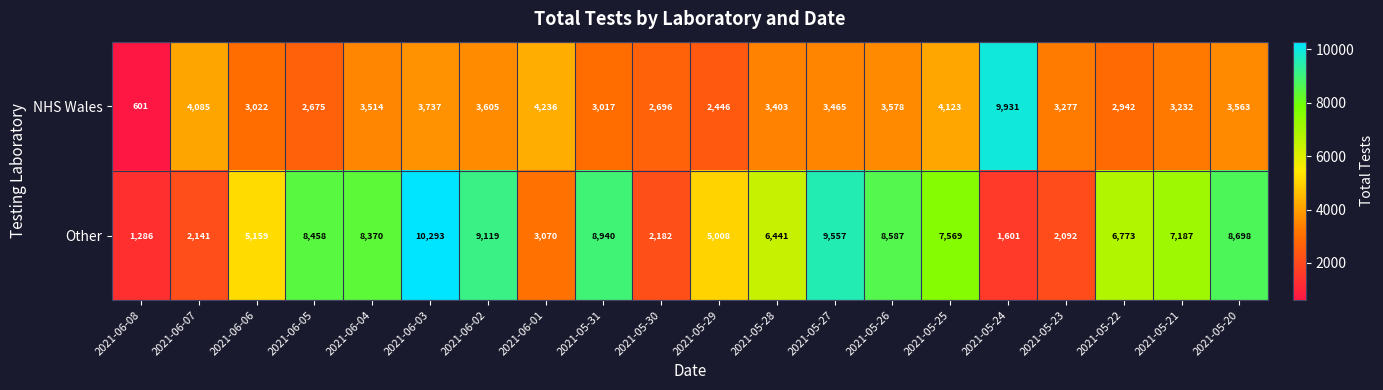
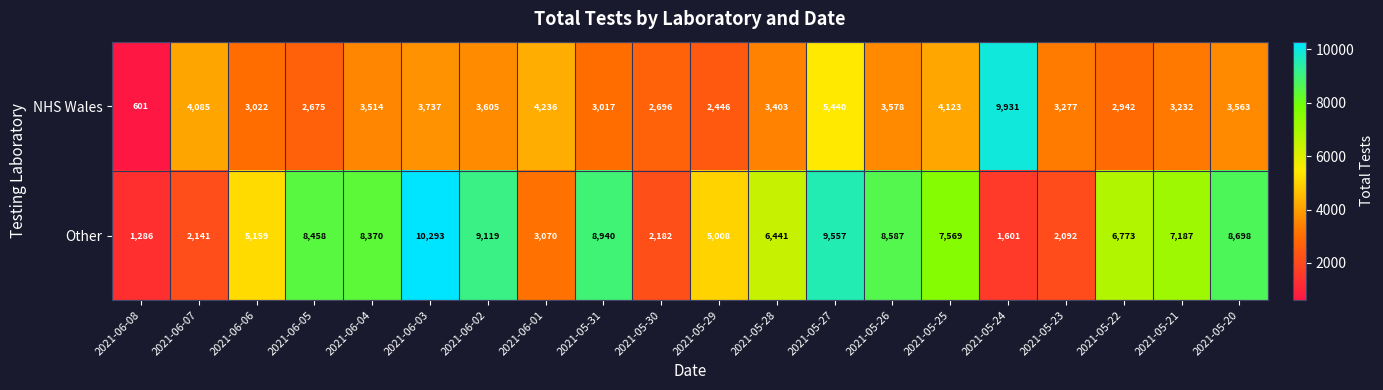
  {
    "NHS Wales": {
      "2021-06-08": "601",
      "2021-06-07": "4,085",
      "2021-06-06": "3,022",
      "2021-06-05": "2,675",
      "2021-06-04": "3,514",
      "2021-06-03": "3,737",
      "2021-06-02": "3,605",
      "2021-06-01": "4,236",
      "2021-05-31": "3,017",
      "2021-05-30": "2,696",
      "2021-05-29": "2,446",
      "2021-05-28": "3,403",
-     "2021-05-27": "3,465",
+     "2021-05-27": "5,440",
      "2021-05-26": "3,578",
      "2021-05-25": "4,123",
      "2021-05-24": "9,931",
      "2021-05-23": "3,277",
      "2021-05-22": "2,942",
      "2021-05-21": "3,232",
      "2021-05-20": "3,563"
    },
    "Other": {
      "2021-06-08": "1,286",
      "2021-06-07": "2,141",
      "2021-06-06": "5,159",
      "2021-06-05": "8,458",
      "2021-06-04": "8,370",
      "2021-06-03": "10,293",
      "2021-06-02": "9,119",
      "2021-06-01": "3,070",
      "2021-05-31": "8,940",
      "2021-05-30": "2,182",
      "2021-05-29": "5,008",
      "2021-05-28": "6,441",
      "2021-05-27": "9,557",
      "2021-05-26": "8,587",
      "2021-05-25": "7,569",
      "2021-05-24": "1,601",
      "2021-05-23": "2,092",
      "2021-05-22": "6,773",
      "2021-05-21": "7,187",
      "2021-05-20": "8,698"
    }
  }
